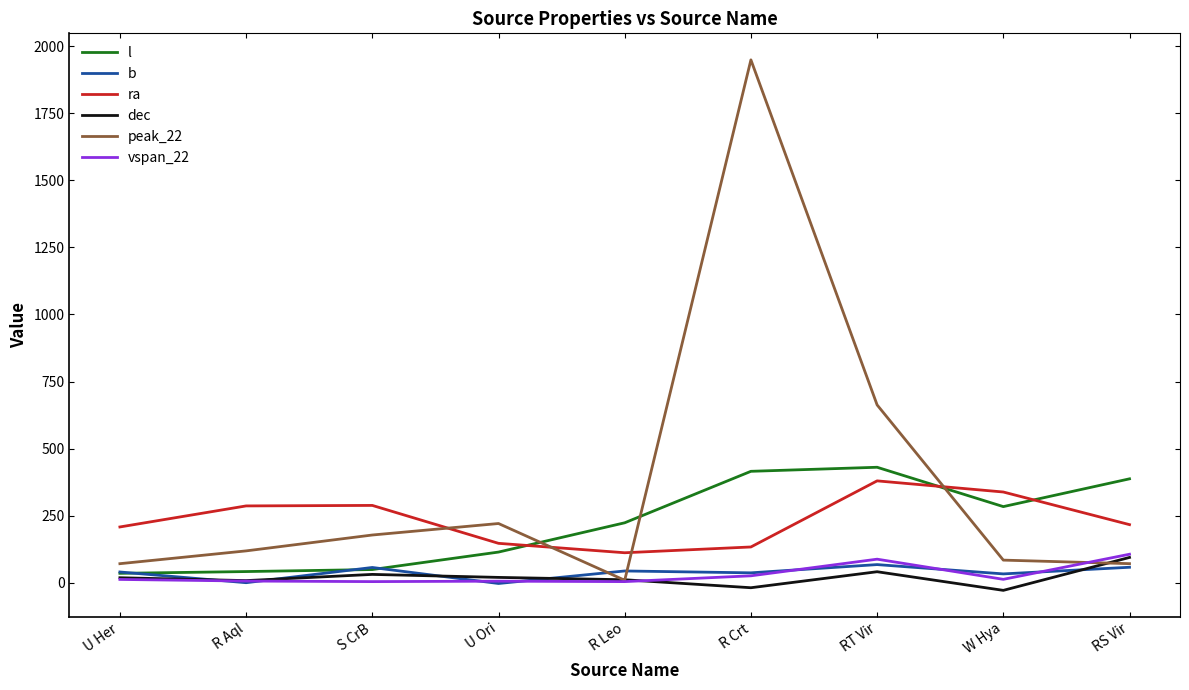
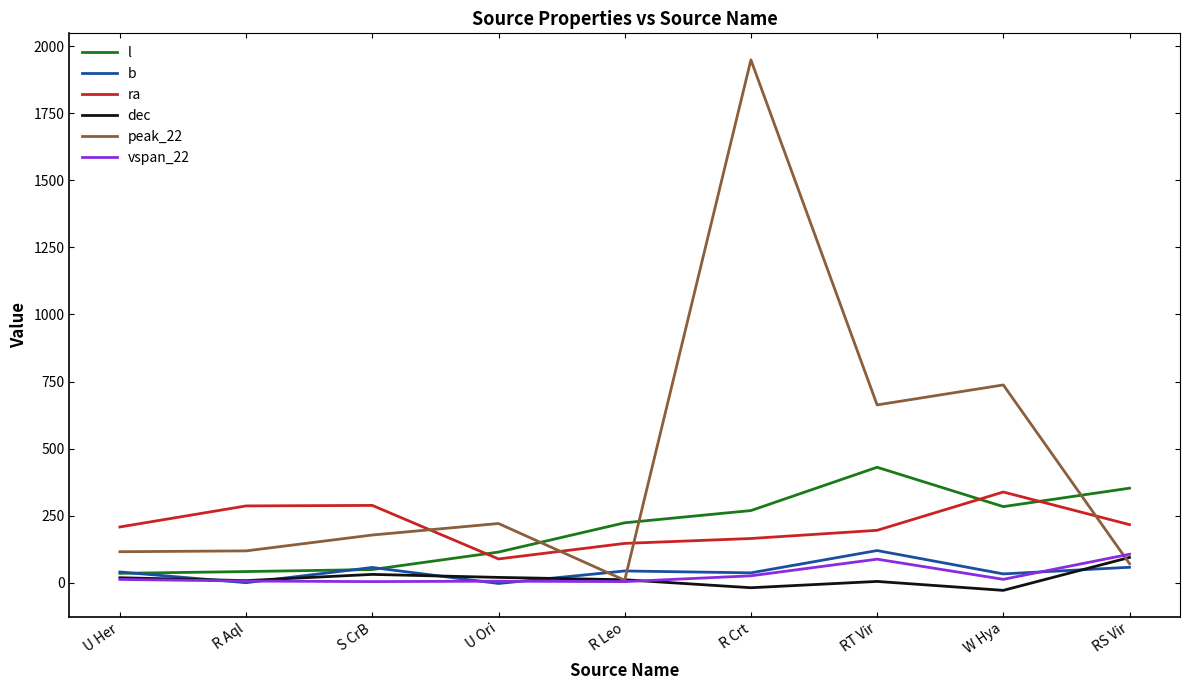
  {
    "l": {
      "R Aql": 40,
      "U Ori": 110,
      "R Leo": 220,
-     "R Crt": 420,
+     "R Crt": 270,
      "RT Vir": 430,
      "W Hya": 280,
-     "RS Vir": 390
+     "RS Vir": 350
    },
    "b": {
      "R Leo": 40,
      "R Crt": 40,
-     "RT Vir": 70,
+     "RT Vir": 120,
      "W Hya": 30,
      "RS Vir": 60
    },
    "ra": {
      "U Her": 210,
      "R Aql": 290,
      "S CrB": 290,
-     "U Ori": 150,
-     "R Leo": 110,
-     "R Crt": 130,
-     "RT Vir": 380,
+     "U Ori": 90,
+     "R Leo": 150,
+     "R Crt": 170,
+     "RT Vir": 200,
      "W Hya": 340,
      "RS Vir": 220
    },
    "dec": {
      "S CrB": 30,
      "U Ori": 20,
      "R Crt": -20,
-     "RT Vir": 40,
+     "RT Vir": 10,
      "W Hya": -30,
      "RS Vir": 90
    },
    "peak_22": {
-     "U Her": 70,
+     "U Her": 120,
      "R Aql": 120,
      "S CrB": 180,
      "U Ori": 220,
      "R Crt": 1950,
      "RT Vir": 660,
-     "W Hya": 80,
+     "W Hya": 740,
      "RS Vir": 70
    },
    "vspan_22": {
      "S CrB": 0,
      "R Crt": 30,
      "RT Vir": 90,
      "W Hya": 10,
      "RS Vir": 110
    }
  }
